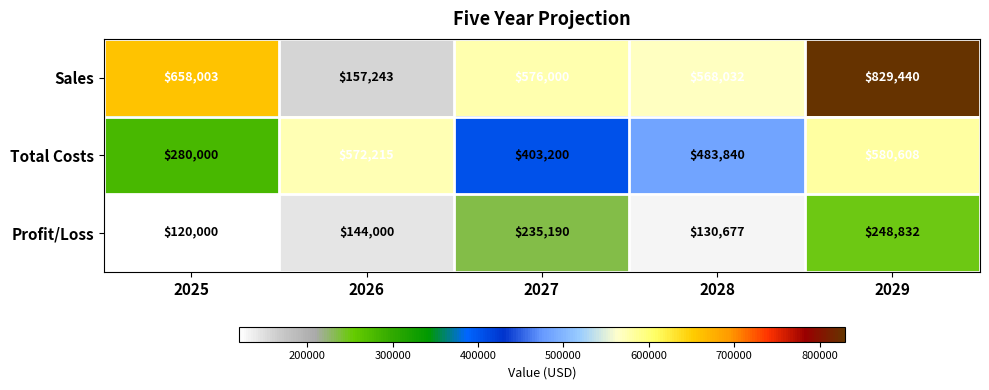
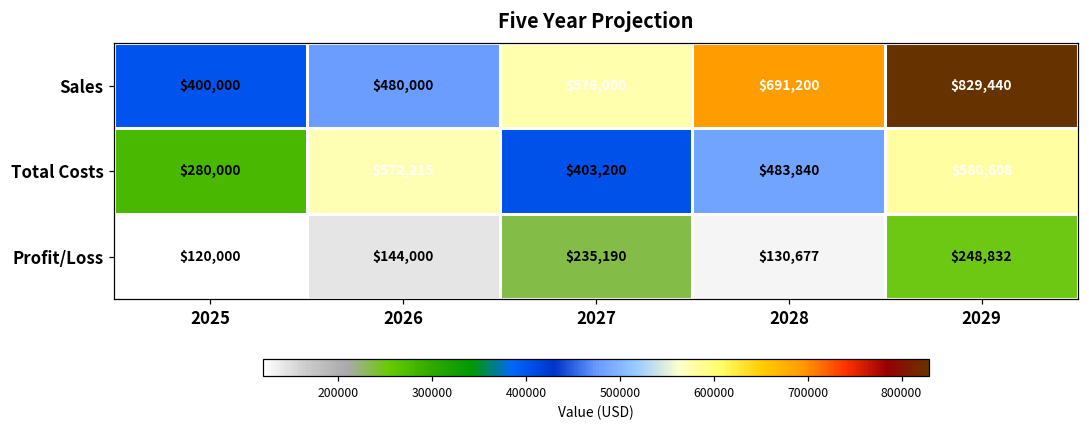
  {
    "Sales": {
-     "2025": "$658,003",
-     "2026": "$157,243",
+     "2025": "$400,000",
+     "2026": "$480,000",
      "2027": "$576,000",
-     "2028": "$568,032",
+     "2028": "$691,200",
      "2029": "$829,440"
    },
    "Total Costs": {
      "2025": "$280,000",
      "2026": "$572,215",
      "2027": "$403,200",
      "2028": "$483,840",
      "2029": "$580,608"
    },
    "Profit/Loss": {
      "2025": "$120,000",
      "2026": "$144,000",
      "2027": "$235,190",
      "2028": "$130,677",
      "2029": "$248,832"
    }
  }
